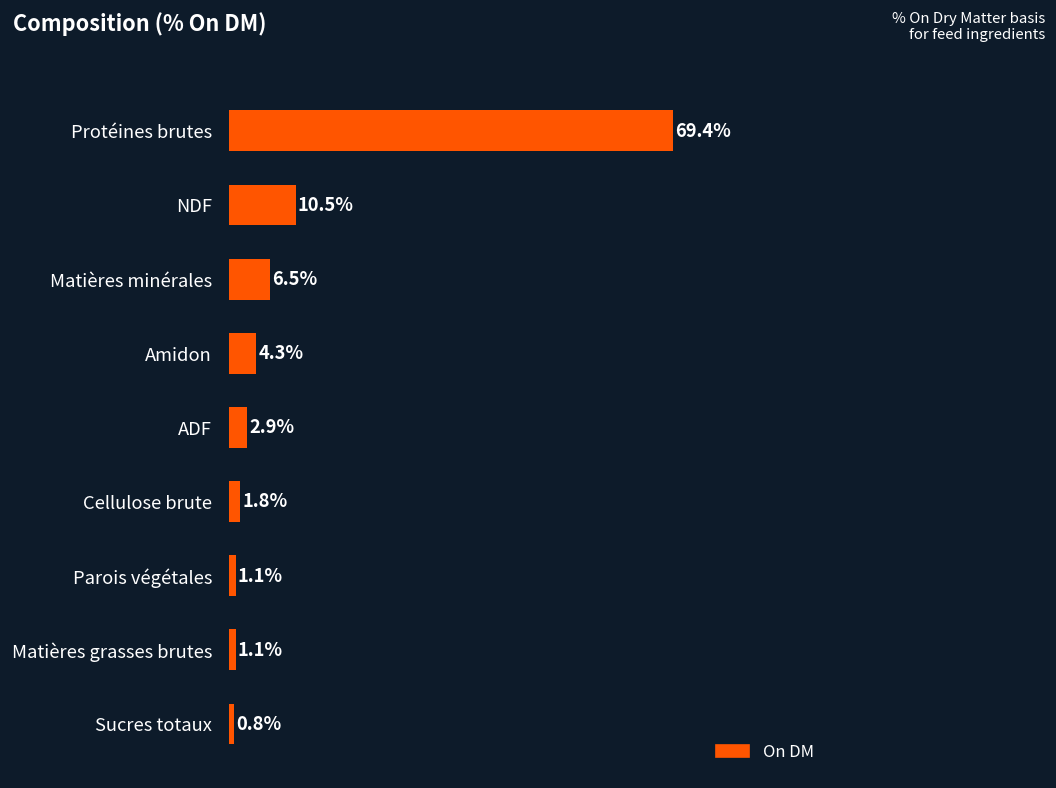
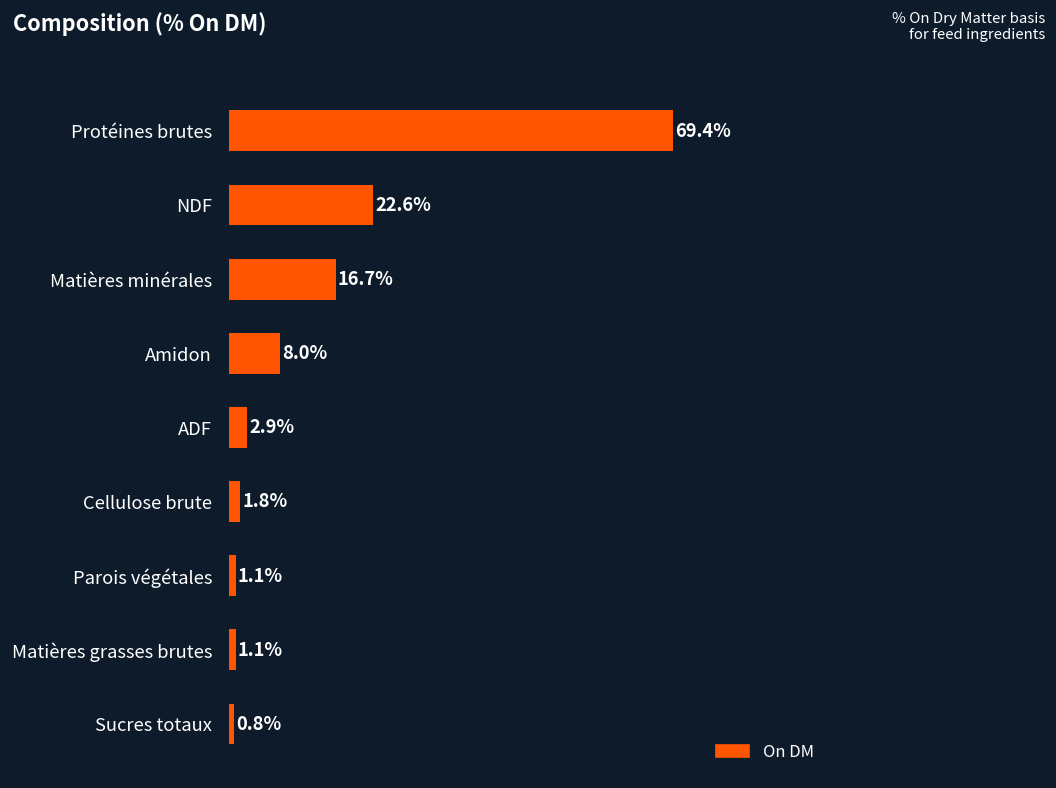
  {
    "Protéines brutes": "69.4%",
-   "NDF": "10.5%",
-   "Matières minérales": "6.5%",
-   "Amidon": "4.3%",
+   "NDF": "22.6%",
+   "Matières minérales": "16.7%",
+   "Amidon": "8.0%",
    "ADF": "2.9%",
    "Cellulose brute": "1.8%",
    "Parois végétales": "1.1%",
    "Matières grasses brutes": "1.1%",
    "Sucres totaux": "0.8%"
  }
